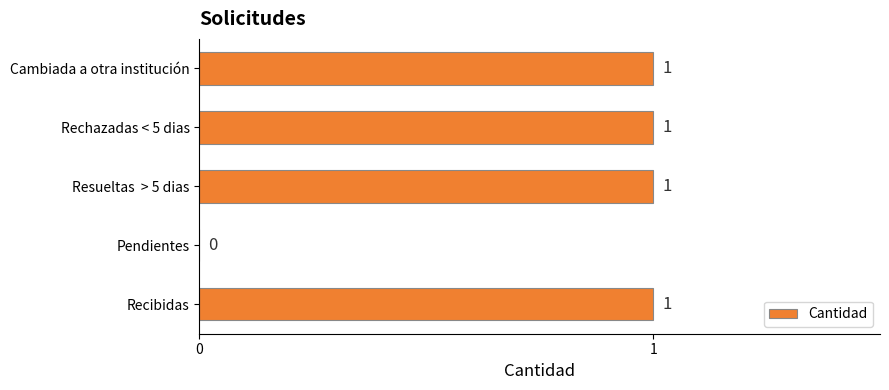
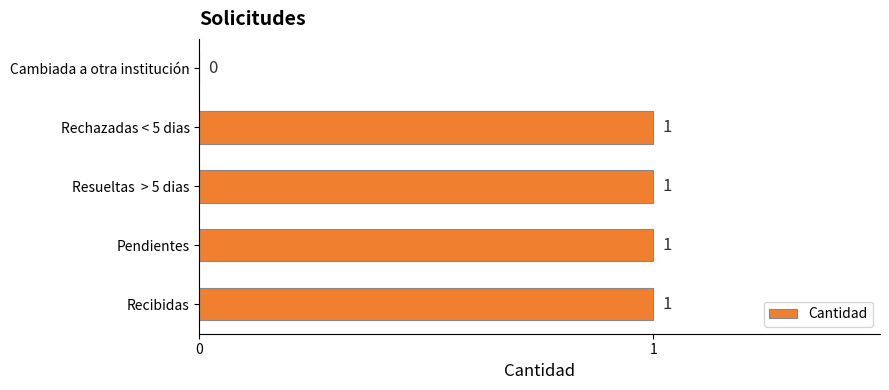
  {
-   "Cambiada a otra institución": 1,
+   "Cambiada a otra institución": 0,
    "Rechazadas < 5 dias": 1,
    "Resueltas > 5 dias": 1,
-   "Pendientes": 0,
+   "Pendientes": 1,
    "Recibidas": 1
  }
